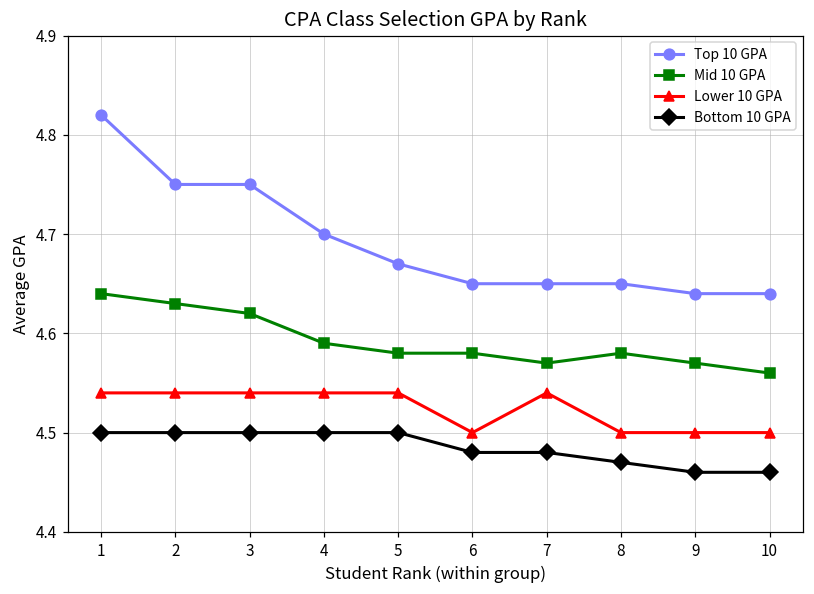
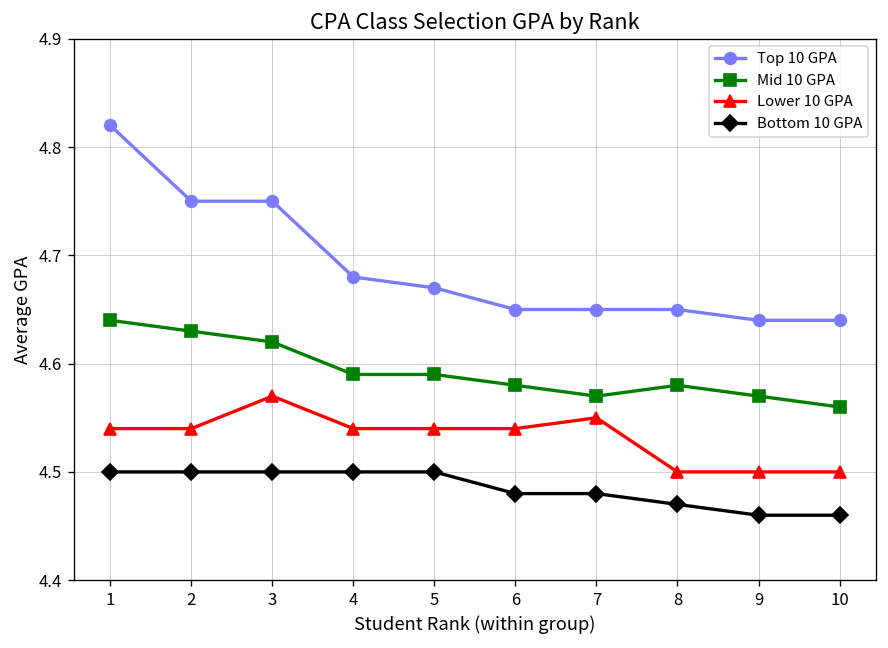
  {
    "Top 10 GPA": {
      "1": 4.82,
      "2": 4.75,
      "3": 4.75,
-     "4": 4.70,
+     "4": 4.68,
      "5": 4.67,
      "6": 4.65,
      "7": 4.65,
      "8": 4.65,
      "9": 4.64,
      "10": 4.64
    },
    "Mid 10 GPA": {
      "1": 4.64,
      "2": 4.63,
      "3": 4.62,
      "4": 4.59,
-     "5": 4.58,
+     "5": 4.59,
      "6": 4.58,
      "7": 4.57,
      "8": 4.58,
      "9": 4.57,
      "10": 4.56
    },
    "Lower 10 GPA": {
      "1": 4.54,
      "2": 4.54,
-     "3": 4.54,
+     "3": 4.57,
      "4": 4.54,
      "5": 4.54,
-     "6": 4.50,
-     "7": 4.54,
+     "6": 4.54,
+     "7": 4.55,
      "8": 4.50,
      "9": 4.50,
      "10": 4.50
    },
    "Bottom 10 GPA": {
      "1": 4.50,
      "2": 4.50,
      "3": 4.50,
      "4": 4.50,
      "5": 4.50,
      "6": 4.48,
      "7": 4.48,
      "8": 4.47,
      "9": 4.46,
      "10": 4.46
    }
  }
